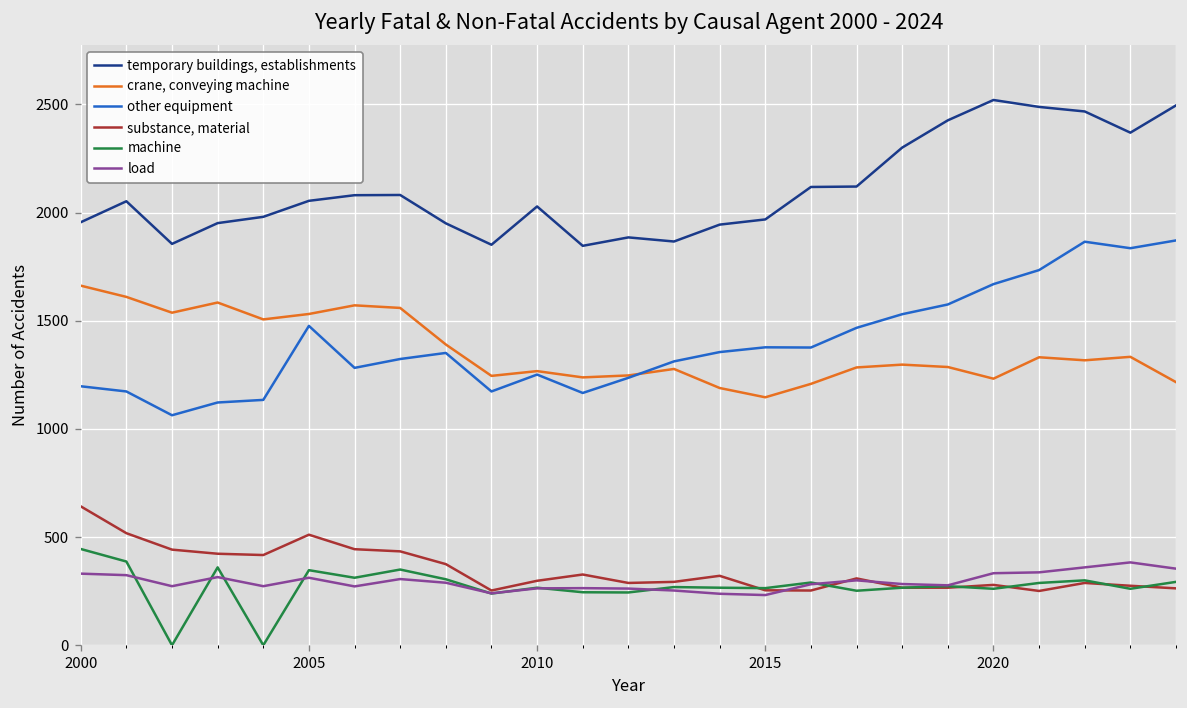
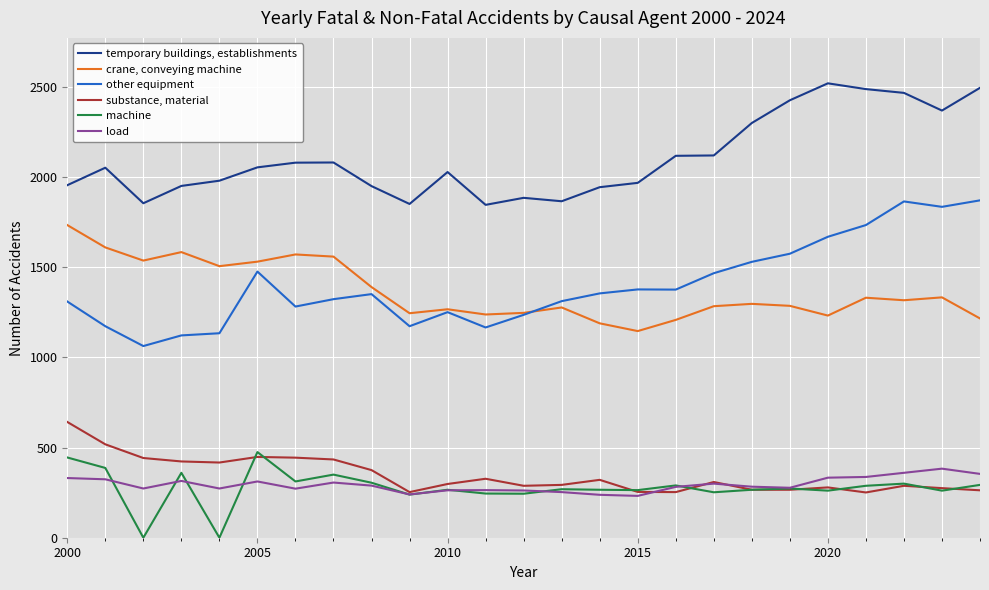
  {
    "temporary buildings, establishments": {
      "2000": 1960,
      "2005": 2050,
      "2010": 2030,
      "2015": 1970,
      "2020": 2520
    },
    "crane, conveying machine": {
-     "2000": 1660,
+     "2000": 1730,
      "2005": 1530,
      "2010": 1270,
      "2015": 1150,
      "2020": 1230
    },
    "other equipment": {
-     "2000": 1200,
+     "2000": 1310,
      "2005": 1480,
      "2010": 1250,
      "2015": 1380,
      "2020": 1670
    },
    "substance, material": {
      "2000": 640,
-     "2005": 510,
+     "2005": 450,
      "2010": 300,
      "2020": 280
    },
    "machine": {
      "2000": 450,
-     "2005": 350,
+     "2005": 480,
      "2020": 260
    },
    "load": {
      "2000": 330,
      "2005": 310,
      "2015": 230,
      "2020": 330
    }
  }
